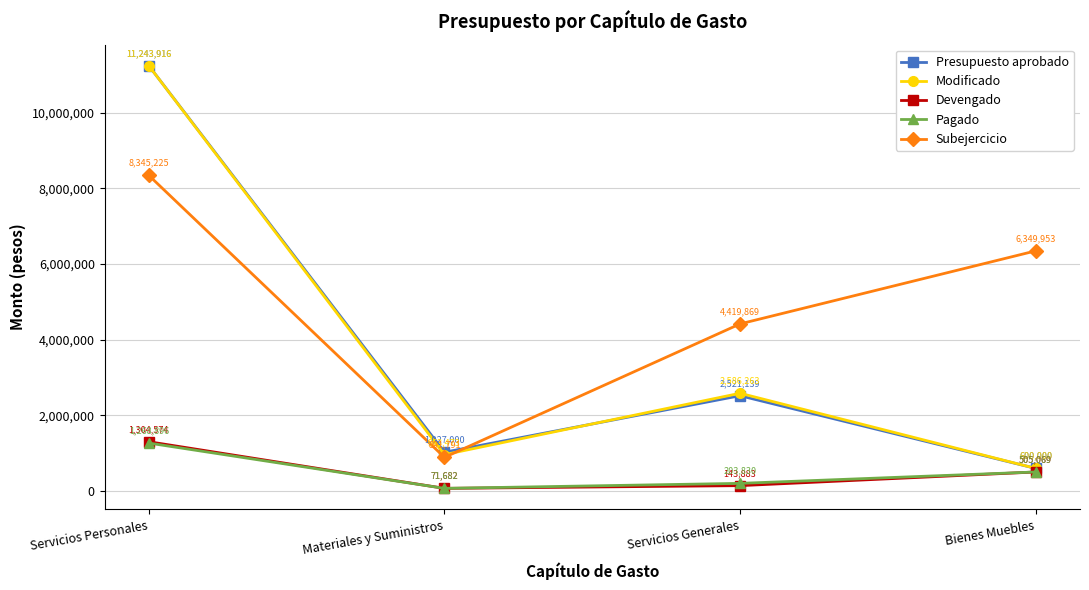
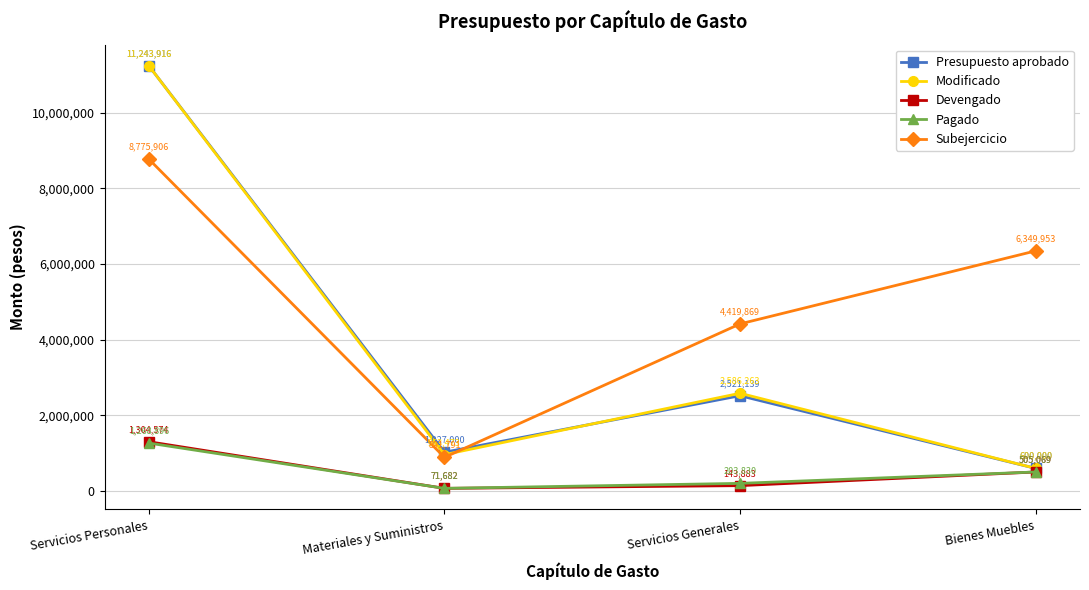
  {
    "Subejercicio": {
-     "Servicios Personales": "8,345,225",
+     "Servicios Personales": "8,775,906",
      "Servicios Generales": "4,419,869",
      "Bienes Muebles": "6,349,953"
    }
  }
